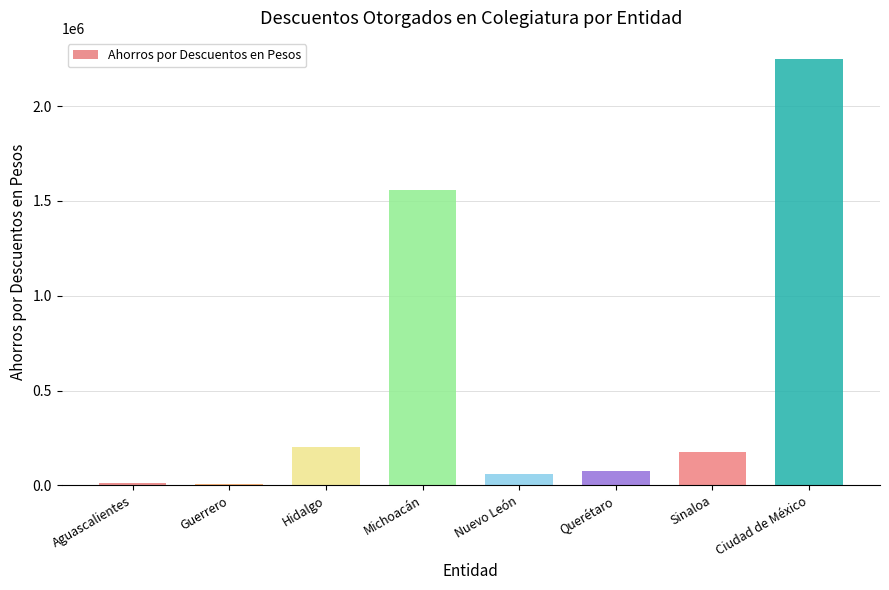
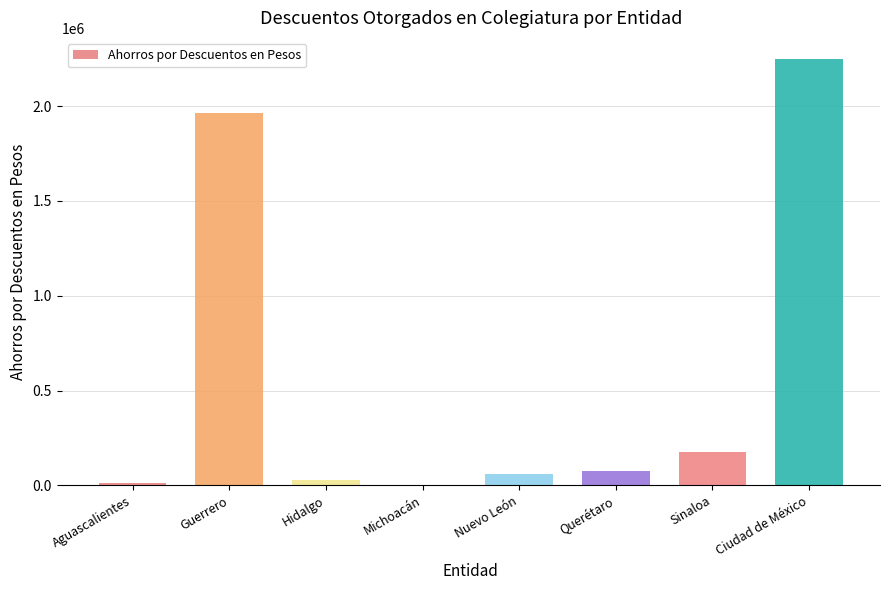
  {
-   "Guerrero": 10000,
-   "Hidalgo": 200000,
-   "Michoacán": 1560000,
+   "Guerrero": 1960000,
+   "Hidalgo": 30000,
+   "Michoacán": 0,
    "Nuevo León": 60000,
    "Querétaro": 80000,
    "Sinaloa": 180000,
    "Ciudad de México": 2250000
  }
